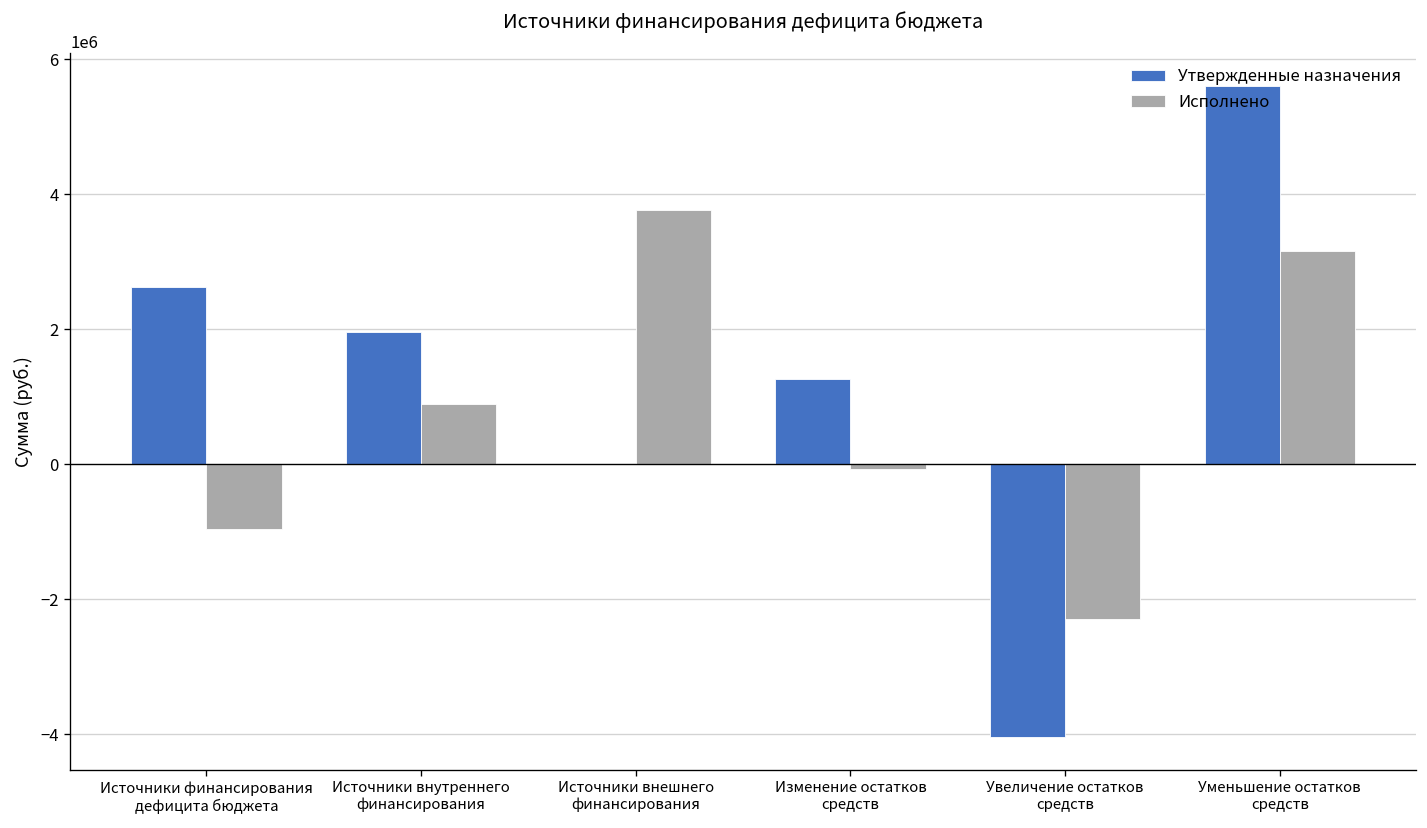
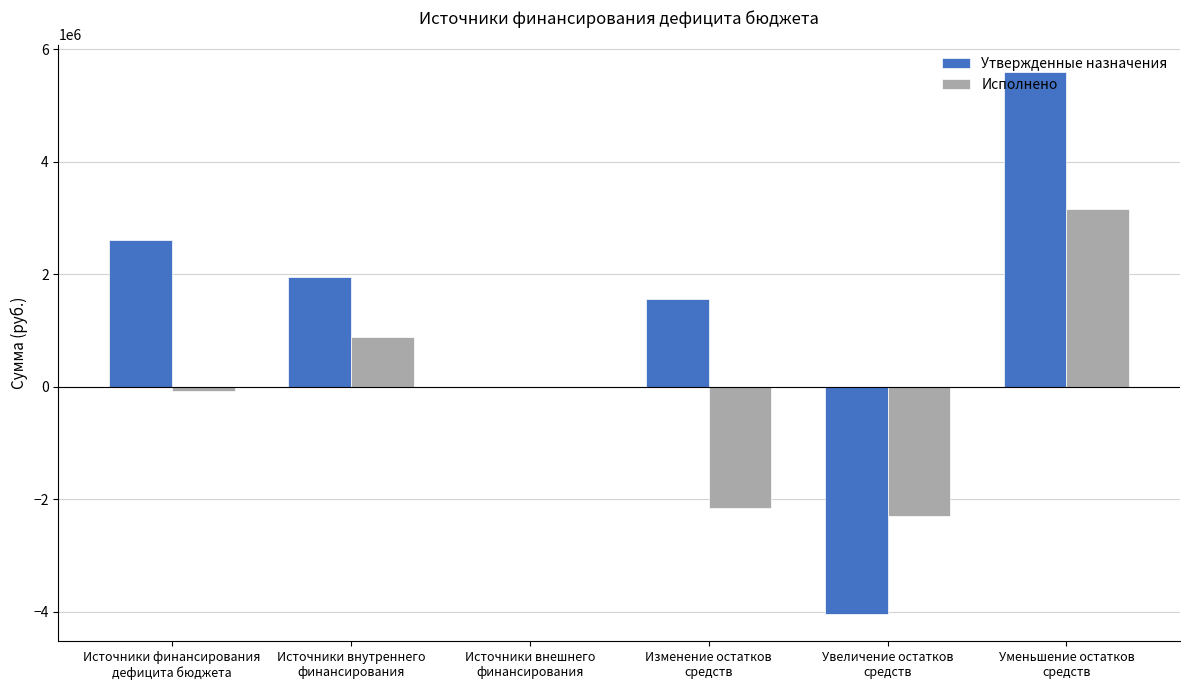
  {
    "Утвержденные назначения": {
      "Источники финансирования дефицита бюджета": 2600000,
      "Источники внутреннего финансирования": 2000000,
      "Источники внешнего финансирования": 0,
-     "Изменение остатков средств": 1300000,
+     "Изменение остатков средств": 1600000,
      "Увеличение остатков средств": -4000000,
      "Уменьшение остатков средств": 5600000
    },
    "Исполнено": {
-     "Источники финансирования дефицита бюджета": -1000000,
+     "Источники финансирования дефицита бюджета": -100000,
      "Источники внутреннего финансирования": 900000,
-     "Источники внешнего финансирования": 3800000,
-     "Изменение остатков средств": -100000,
+     "Источники внешнего финансирования": 0,
+     "Изменение остатков средств": -2200000,
      "Увеличение остатков средств": -2300000,
      "Уменьшение остатков средств": 3200000
    }
  }
